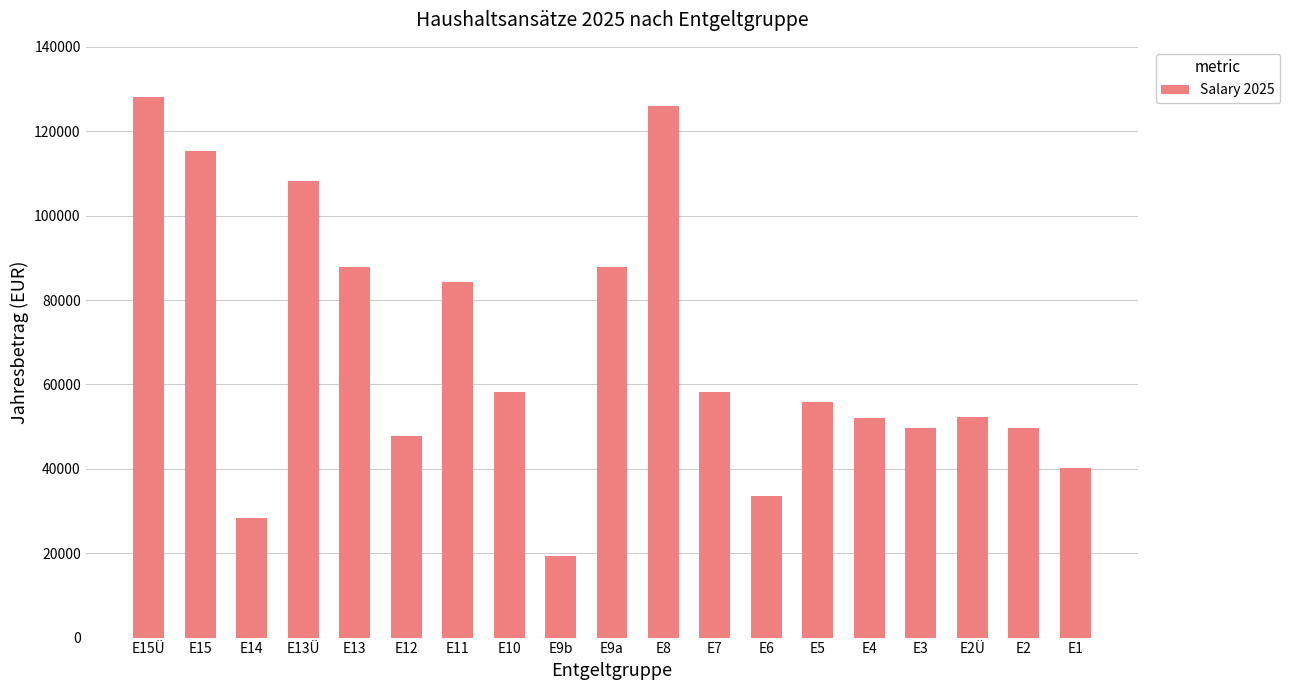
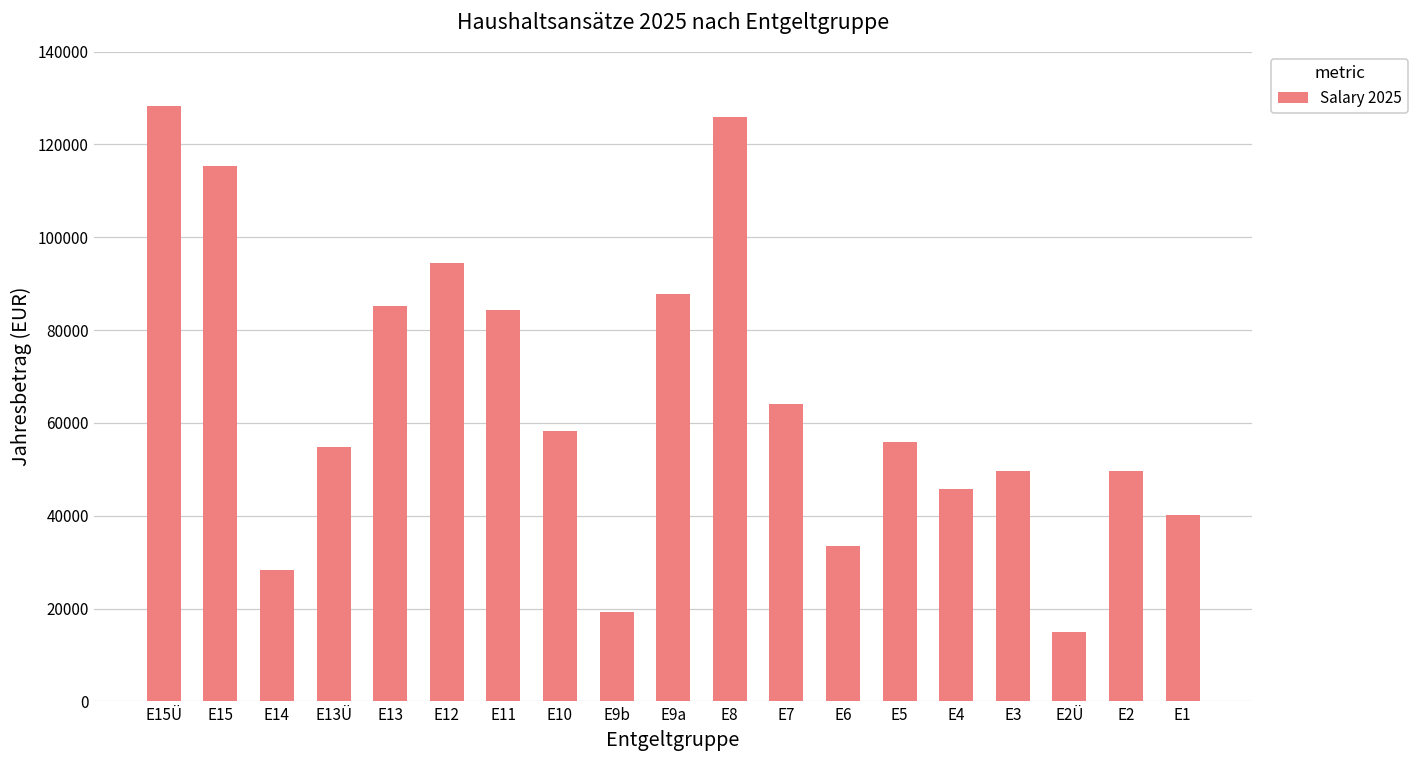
  {
    "E15Ü": 128000,
    "E15": 115000,
    "E14": 28000,
-   "E13Ü": 108000,
-   "E13": 88000,
-   "E12": 48000,
+   "E13Ü": 55000,
+   "E13": 85000,
+   "E12": 94000,
    "E11": 84000,
    "E10": 58000,
    "E9b": 19000,
    "E9a": 88000,
    "E8": 126000,
-   "E7": 58000,
+   "E7": 64000,
    "E6": 34000,
    "E5": 56000,
-   "E4": 52000,
+   "E4": 46000,
    "E3": 50000,
-   "E2Ü": 52000,
+   "E2Ü": 15000,
    "E2": 50000,
    "E1": 40000
  }
